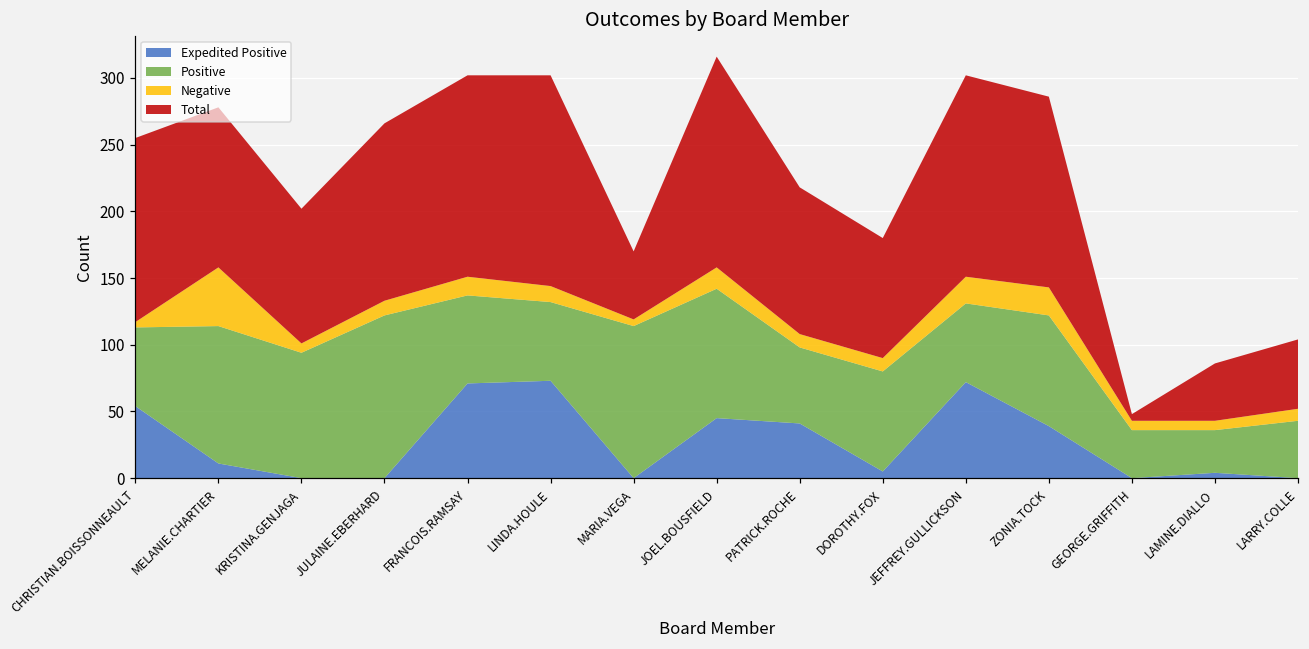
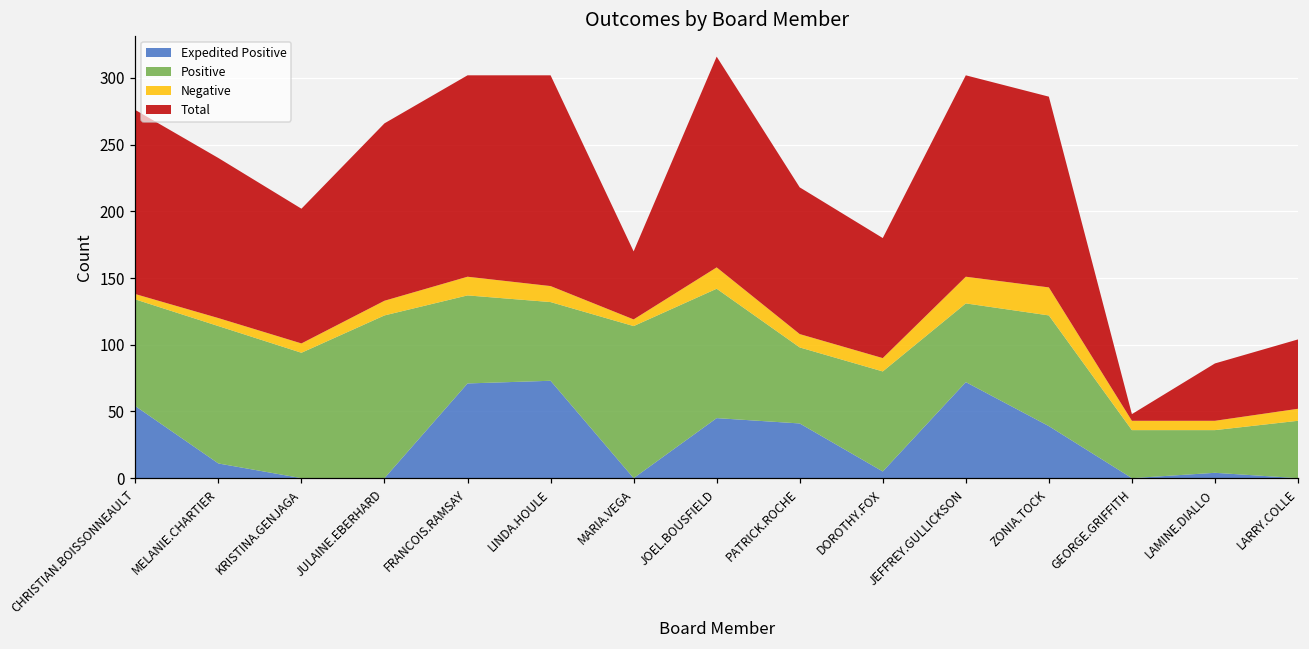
  {
    "Expedited Positive": {
      "CHRISTIAN.BOISSONNEAULT": 54,
      "MELANIE.CHARTIER": 11,
      "KRISTINA.GENJAGA": 0,
      "JULAINE.EBERHARD": 0,
      "FRANCOIS.RAMSAY": 71,
      "LINDA.HOULE": 73,
      "MARIA.VEGA": 0,
      "JOEL.BOUSFIELD": 45,
      "PATRICK.ROCHE": 41,
      "DOROTHY.FOX": 5,
      "JEFFREY.GULLICKSON": 72,
      "ZONIA.TOCK": 39,
      "GEORGE.GRIFFITH": 0,
      "LAMINE.DIALLO": 4,
      "LARRY.COLLE": 0
    },
    "Positive": {
-     "CHRISTIAN.BOISSONNEAULT": 59,
+     "CHRISTIAN.BOISSONNEAULT": 80,
      "MELANIE.CHARTIER": 103,
      "KRISTINA.GENJAGA": 94,
      "JULAINE.EBERHARD": 122,
      "FRANCOIS.RAMSAY": 66,
      "LINDA.HOULE": 59,
      "MARIA.VEGA": 114,
      "JOEL.BOUSFIELD": 97,
      "PATRICK.ROCHE": 57,
      "DOROTHY.FOX": 75,
      "JEFFREY.GULLICKSON": 59,
      "ZONIA.TOCK": 83,
      "GEORGE.GRIFFITH": 36,
      "LAMINE.DIALLO": 32,
      "LARRY.COLLE": 43
    },
    "Negative": {
      "CHRISTIAN.BOISSONNEAULT": 4,
-     "MELANIE.CHARTIER": 44,
+     "MELANIE.CHARTIER": 6,
      "KRISTINA.GENJAGA": 7,
      "JULAINE.EBERHARD": 11,
      "FRANCOIS.RAMSAY": 14,
      "LINDA.HOULE": 12,
      "MARIA.VEGA": 5,
      "JOEL.BOUSFIELD": 16,
      "PATRICK.ROCHE": 10,
      "DOROTHY.FOX": 10,
      "JEFFREY.GULLICKSON": 20,
      "ZONIA.TOCK": 21,
      "GEORGE.GRIFFITH": 7,
      "LAMINE.DIALLO": 7,
      "LARRY.COLLE": 9
    },
    "Total": {
      "CHRISTIAN.BOISSONNEAULT": 138,
      "KRISTINA.GENJAGA": 101,
      "JULAINE.EBERHARD": 133,
      "FRANCOIS.RAMSAY": 151,
      "LINDA.HOULE": 158,
      "MARIA.VEGA": 51,
      "JOEL.BOUSFIELD": 158,
      "PATRICK.ROCHE": 110,
      "DOROTHY.FOX": 90,
      "JEFFREY.GULLICKSON": 151,
      "ZONIA.TOCK": 143,
      "GEORGE.GRIFFITH": 5,
      "LAMINE.DIALLO": 43,
      "LARRY.COLLE": 52
    }
  }
